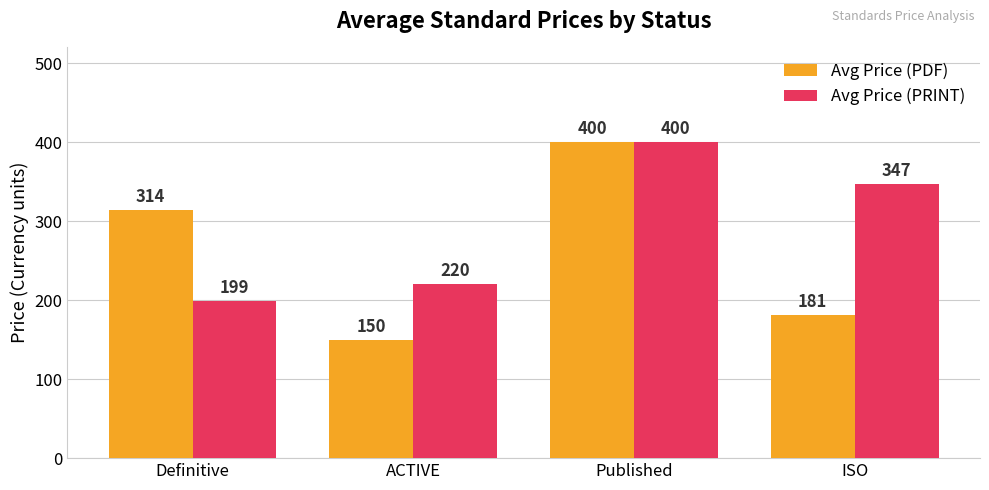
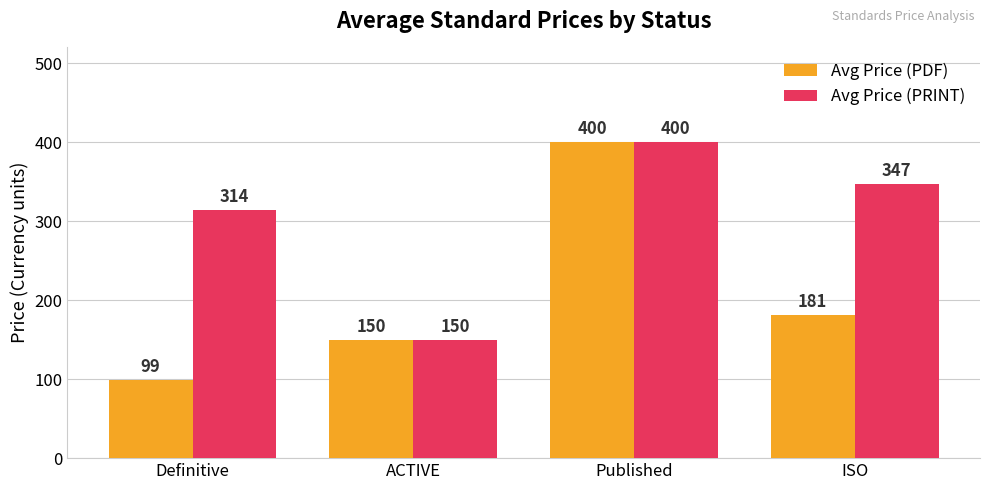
  {
    "Avg Price (PDF)": {
-     "Definitive": 314,
+     "Definitive": 99,
      "ACTIVE": 150,
      "Published": 400,
      "ISO": 181
    },
    "Avg Price (PRINT)": {
-     "Definitive": 199,
-     "ACTIVE": 220,
+     "Definitive": 314,
+     "ACTIVE": 150,
      "Published": 400,
      "ISO": 347
    }
  }
